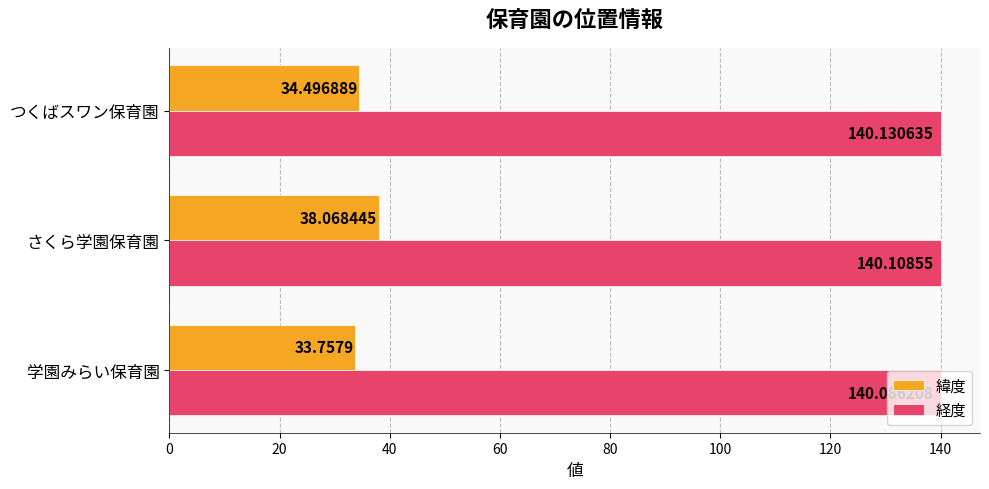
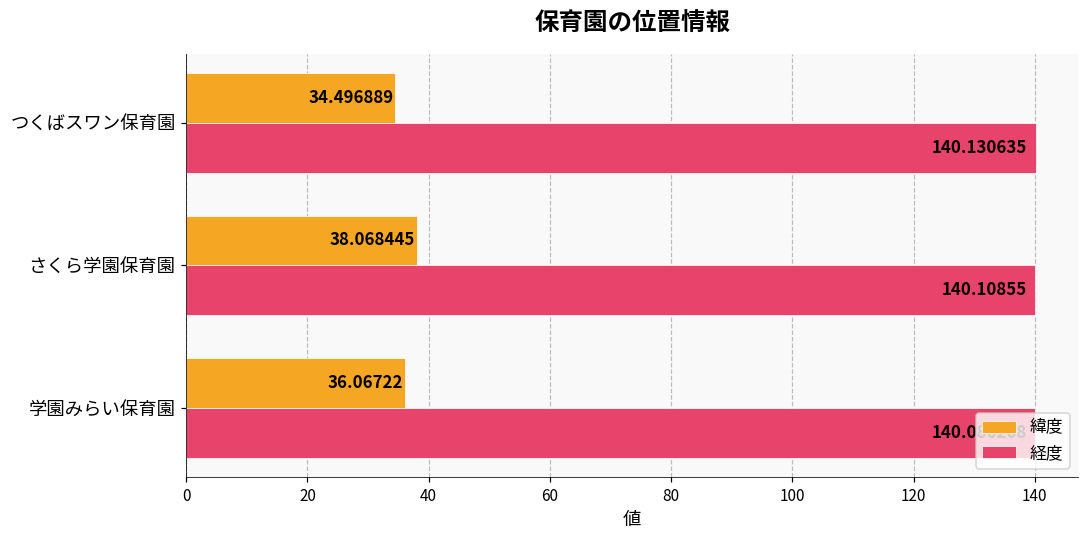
  {
    "緯度": {
      "つくばスワン保育園": 34.496889,
      "さくら学園保育園": 38.068445,
-     "学園みらい保育園": 33.7579
+     "学園みらい保育園": 36.06722
    },
    "経度": {
      "つくばスワン保育園": 140.130635,
      "さくら学園保育園": 140.10855
    }
  }
